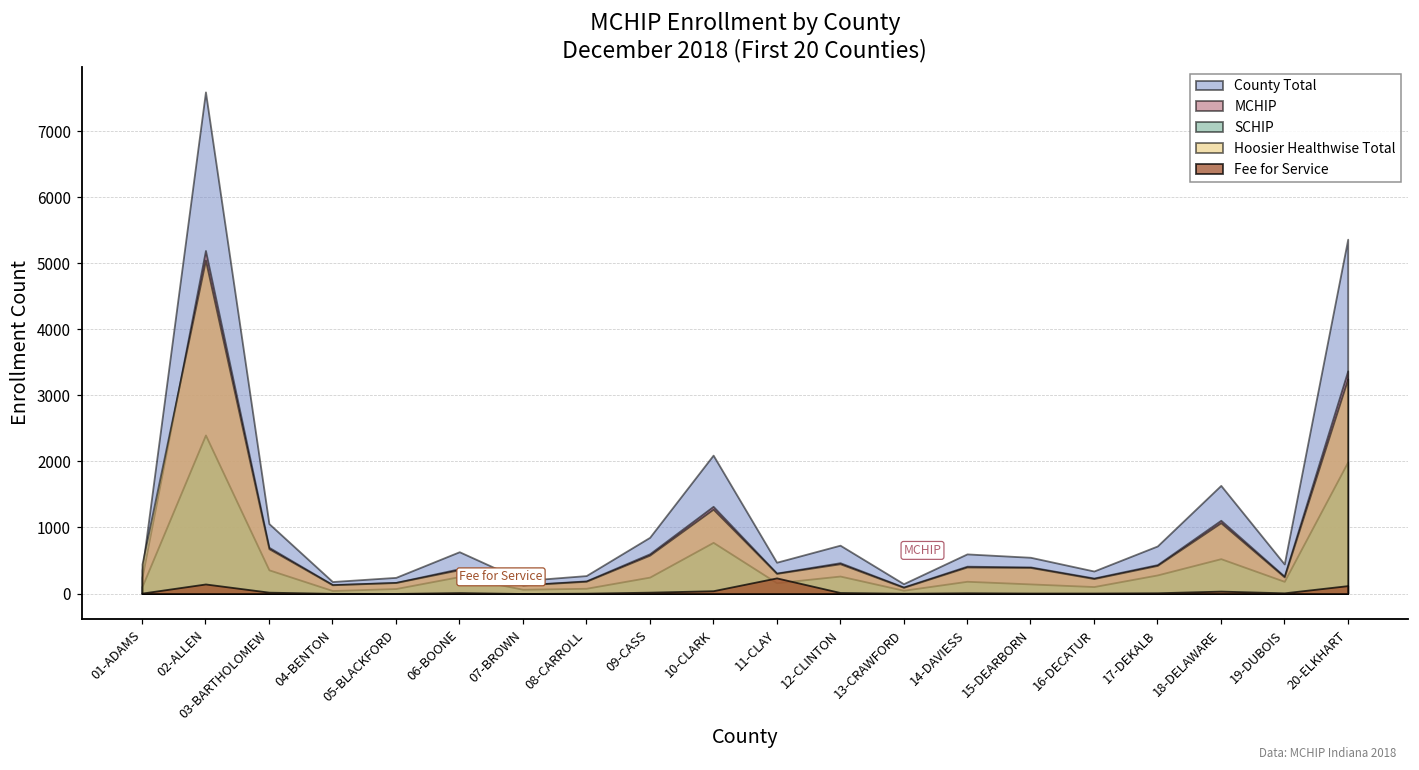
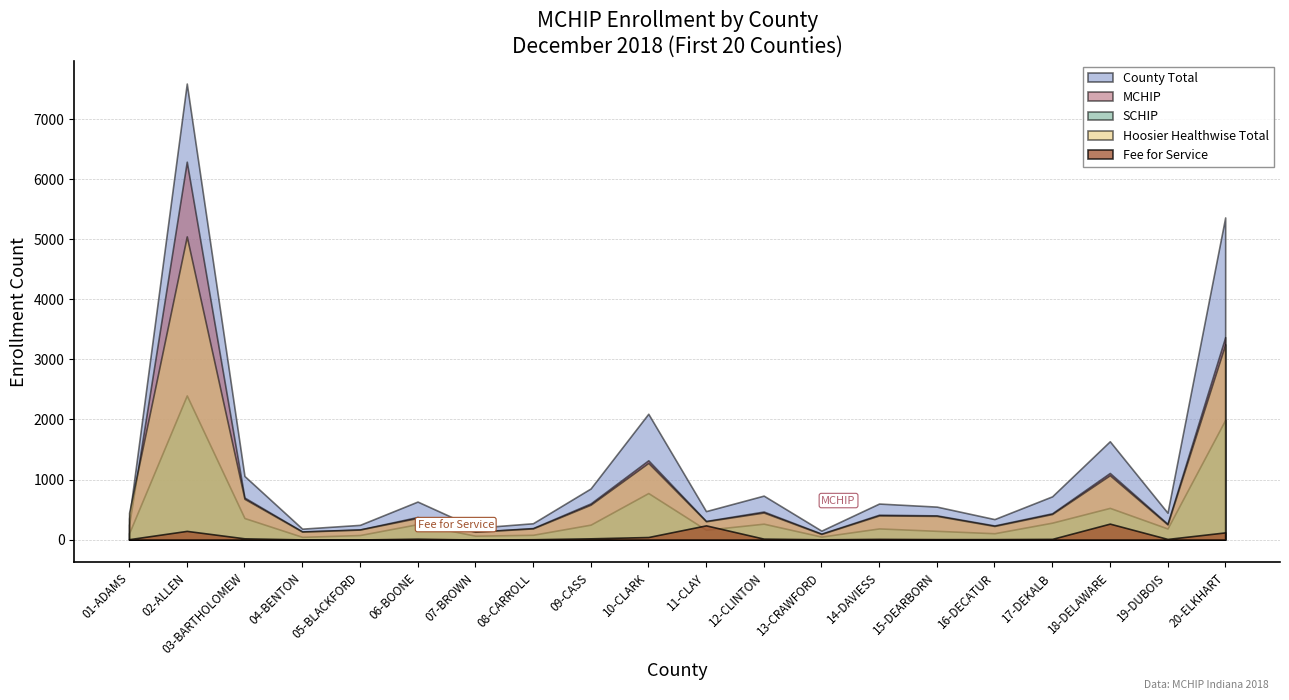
  {
    "MCHIP": {
      "01-ADAMS": 200,
-     "02-ALLEN": 5200,
+     "02-ALLEN": 6300,
      "10-CLARK": 1300,
      "20-ELKHART": 3400
    },
    "Hoosier Healthwise Total": {
      "01-ADAMS": 400,
      "02-ALLEN": 5000,
      "10-CLARK": 1300,
      "20-ELKHART": 3300
    },
    "Fee for Service": {
      "02-ALLEN": 100,
      "10-CLARK": 0,
      "11-CLAY": 200,
-     "18-DELAWARE": 0,
+     "18-DELAWARE": 300,
      "20-ELKHART": 100
    }
  }
